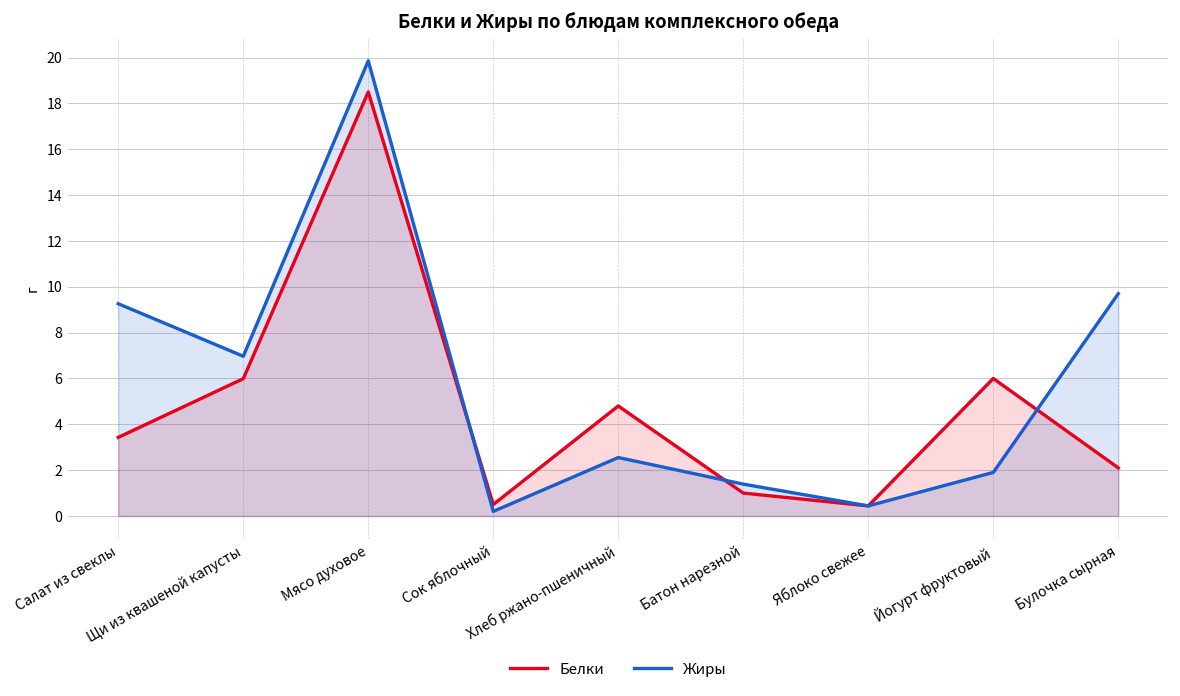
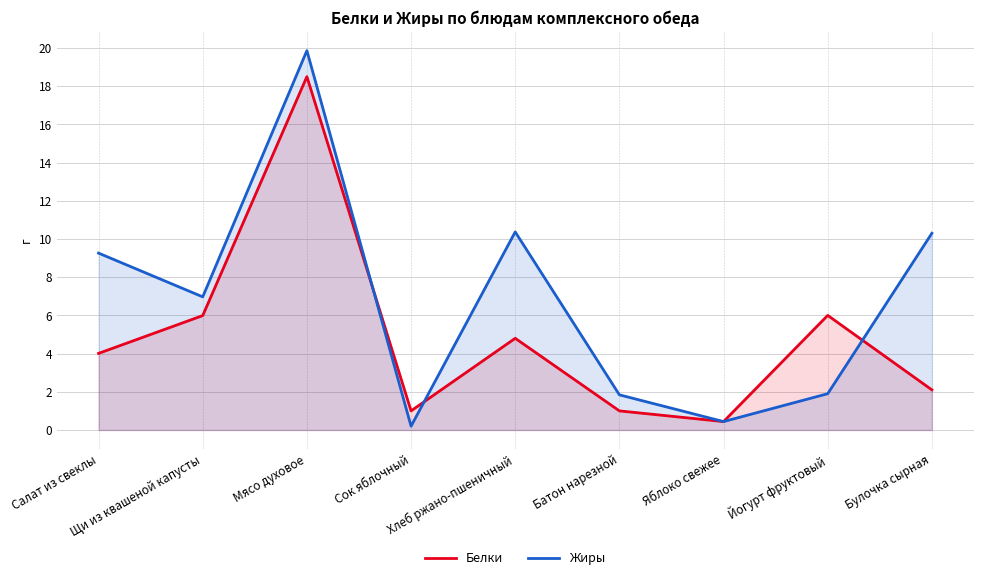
  {
    "Белки": {
-     "Салат из свеклы": 3.4,
+     "Салат из свеклы": 4.0,
      "Щи из квашеной капусты": 6.0,
      "Мясо духовое": 18.5,
-     "Сок яблочный": 0.5,
+     "Сок яблочный": 1.0,
      "Хлеб ржано-пшеничный": 4.8,
      "Батон нарезной": 1.0,
      "Йогурт фруктовый": 6.0,
      "Булочка сырная": 2.1
    },
    "Жиры": {
      "Салат из свеклы": 9.3,
      "Щи из квашеной капусты": 7.0,
      "Мясо духовое": 19.9,
      "Сок яблочный": 0.2,
-     "Хлеб ржано-пшеничный": 2.6,
-     "Батон нарезной": 1.4,
+     "Хлеб ржано-пшеничный": 10.4,
+     "Батон нарезной": 1.8,
      "Йогурт фруктовый": 1.9,
-     "Булочка сырная": 9.7
+     "Булочка сырная": 10.3
    }
  }
